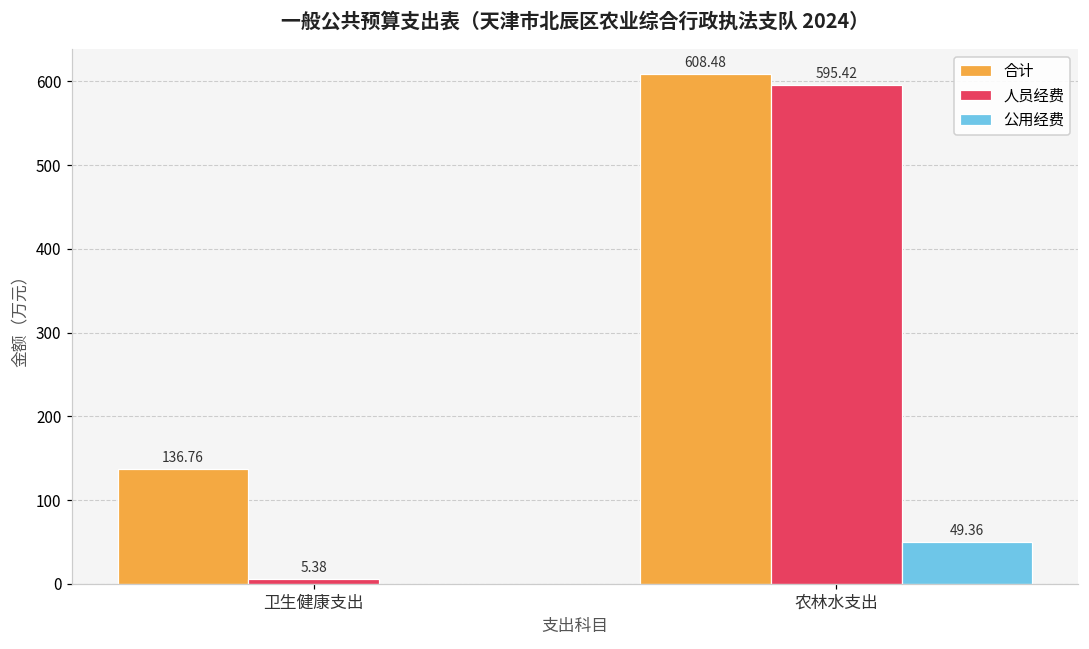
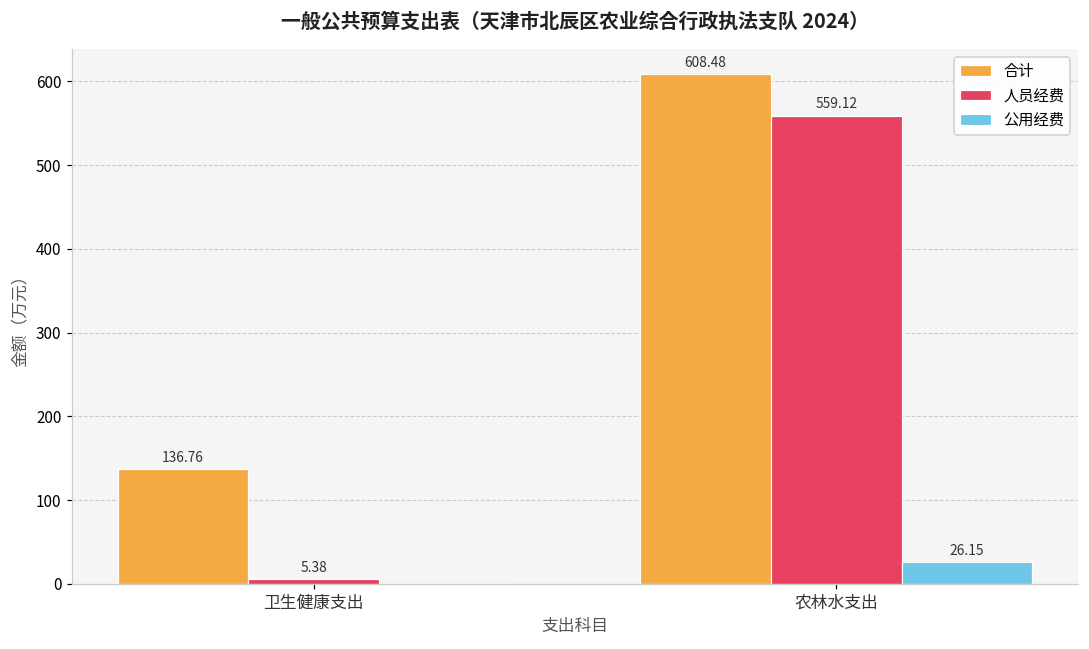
  {
    "合计": {
      "卫生健康支出": 136.76,
      "农林水支出": 608.48
    },
    "人员经费": {
      "卫生健康支出": 5.38,
-     "农林水支出": 595.42
+     "农林水支出": 559.12
    },
    "公用经费": {
-     "农林水支出": 49.36
+     "农林水支出": 26.15
    }
  }
